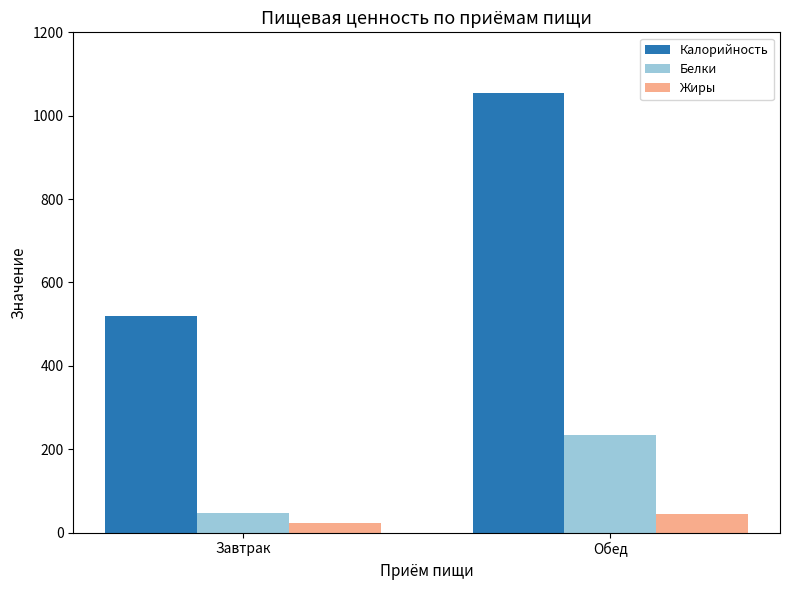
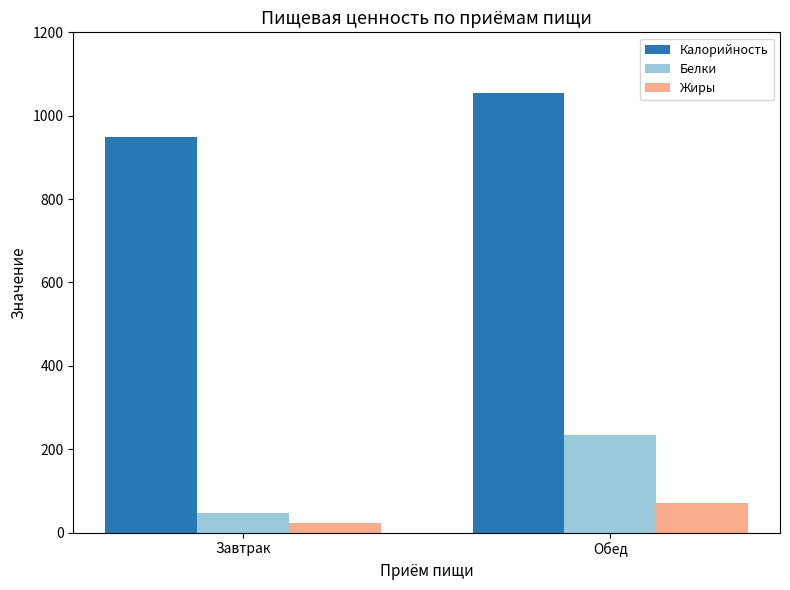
  {
    "Калорийность": {
-     "Завтрак": 520,
+     "Завтрак": 950,
      "Обед": 1050
    },
    "Белки": {
      "Завтрак": 50,
      "Обед": 230
    },
    "Жиры": {
      "Завтрак": 20,
-     "Обед": 40
+     "Обед": 70
    }
  }
